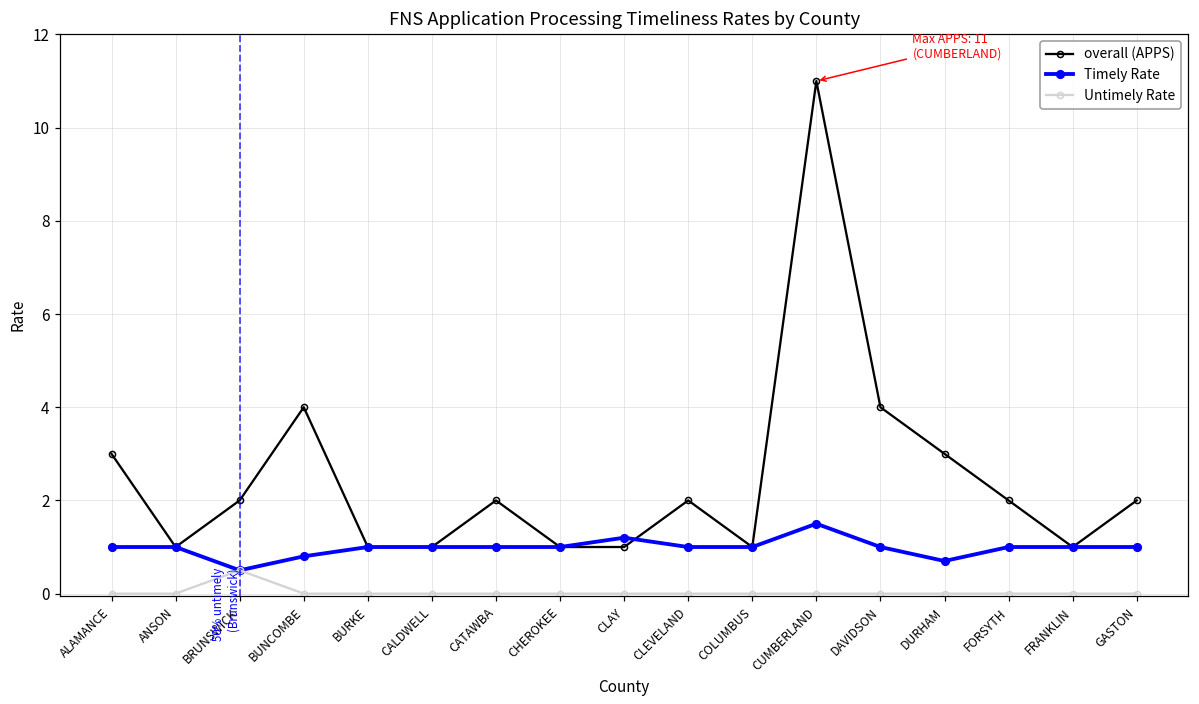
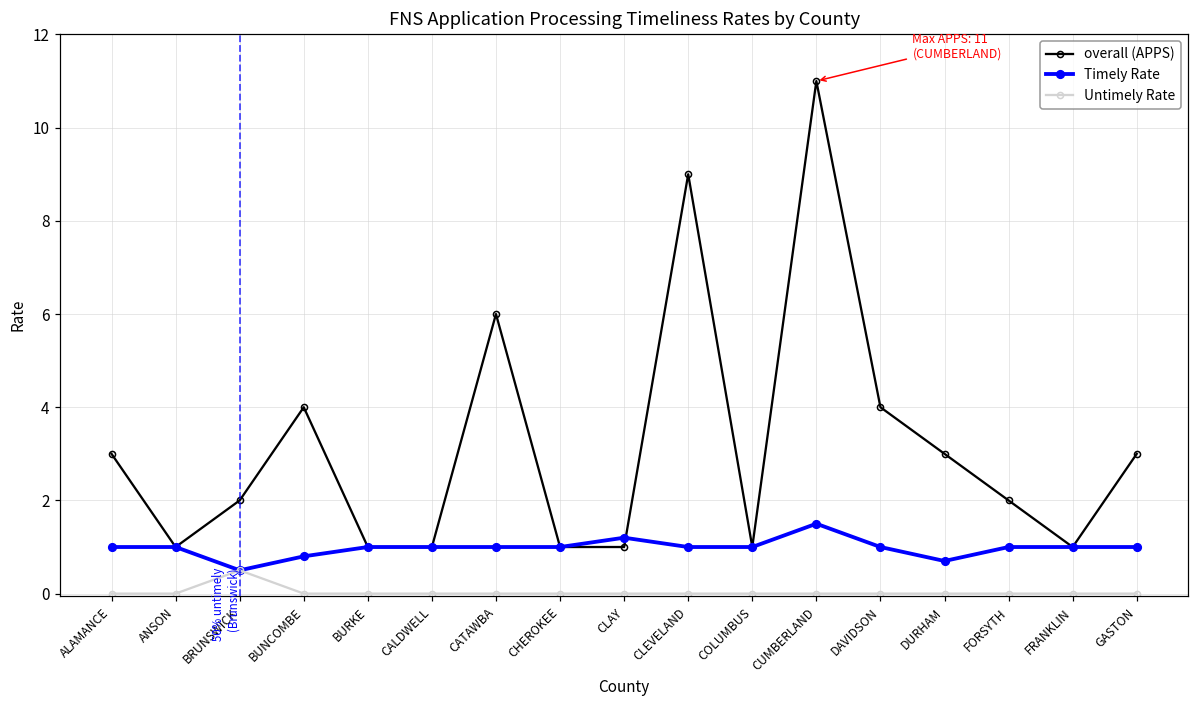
  {
    "overall (APPS)": {
      "ALAMANCE": 3,
      "BRUNSWICK": 2,
      "BUNCOMBE": 4,
-     "CATAWBA": 2,
+     "CATAWBA": 6,
      "CLAY": 1,
-     "CLEVELAND": 2,
+     "CLEVELAND": 9,
      "DAVIDSON": 4,
      "DURHAM": 3,
      "FORSYTH": 2,
-     "GASTON": 2
+     "GASTON": 3
    },
    "Timely Rate": {
      "ALAMANCE": 1,
      "BUNCOMBE": 0.8,
      "CATAWBA": 1,
      "CLAY": 1.2,
      "CLEVELAND": 1,
      "CUMBERLAND": 1.5,
      "DAVIDSON": 1,
      "DURHAM": 0.7,
      "FORSYTH": 1,
      "GASTON": 1
    },
    "Untimely Rate": {
      "ALAMANCE": 0,
      "ANSON": 0,
      "BUNCOMBE": 0,
      "BURKE": 0,
      "CALDWELL": 0,
      "CATAWBA": 0,
      "CHEROKEE": 0,
      "CLAY": 0,
      "CLEVELAND": 0,
      "COLUMBUS": 0,
      "CUMBERLAND": 0,
      "DAVIDSON": 0,
      "DURHAM": 0,
      "FORSYTH": 0,
      "FRANKLIN": 0,
      "GASTON": 0
    }
  }
